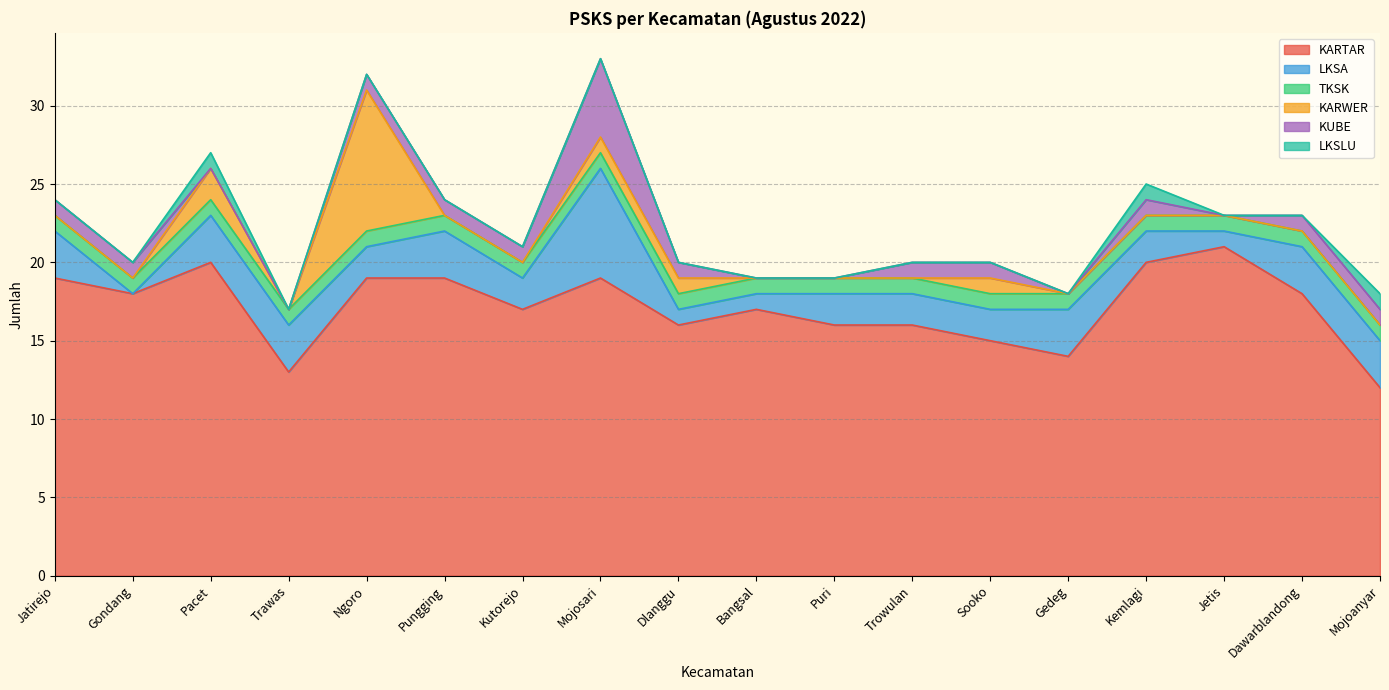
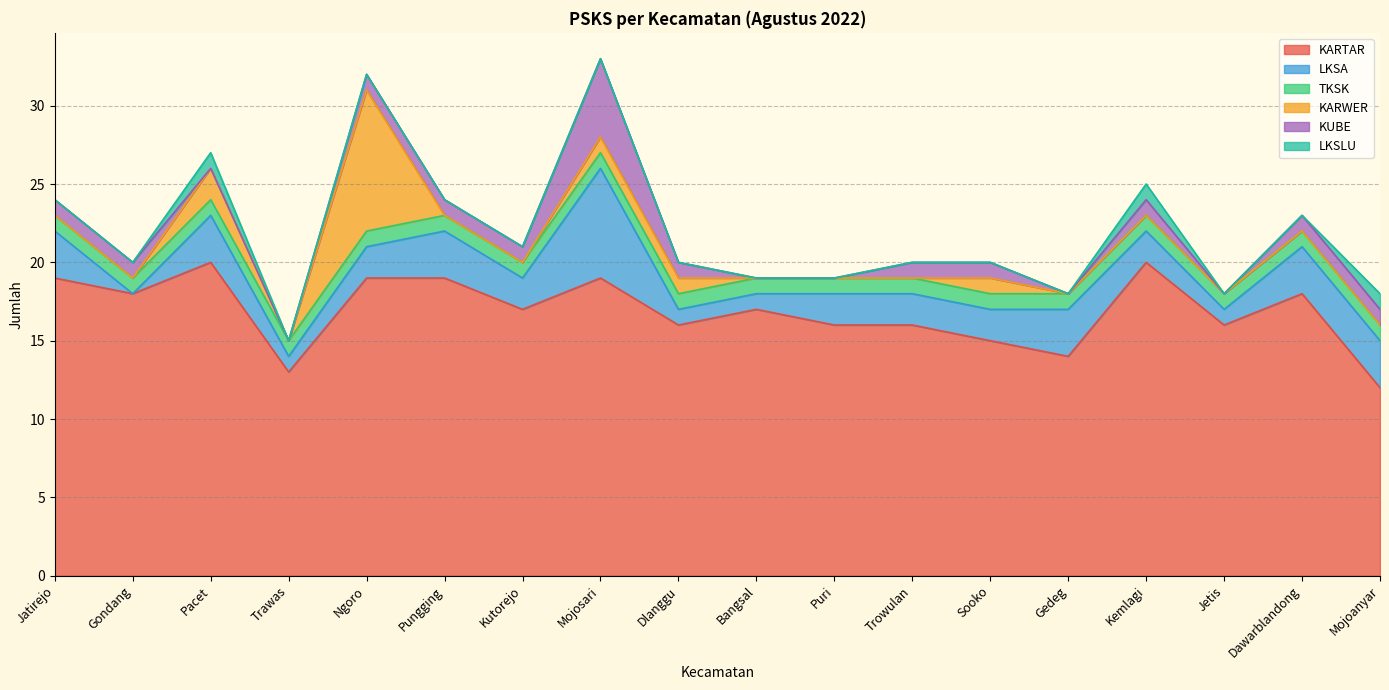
  {
    "KARTAR": {
      "Jatirejo": 19,
      "Pacet": 20,
      "Trawas": 13,
      "Ngoro": 19,
      "Pungging": 19,
      "Kutorejo": 17,
      "Mojosari": 19,
      "Dlanggu": 16,
      "Bangsal": 17,
      "Puri": 16,
      "Trowulan": 16,
      "Sooko": 15,
      "Gedeg": 14,
      "Kemlagi": 20,
-     "Jetis": 21,
+     "Jetis": 16,
      "Dawarblandong": 18,
      "Mojoanyar": 12
    },
    "LKSA": {
      "Jatirejo": 3,
      "Pacet": 3,
-     "Trawas": 3,
+     "Trawas": 1,
      "Ngoro": 2,
      "Pungging": 3,
      "Kutorejo": 2,
      "Mojosari": 7,
      "Dlanggu": 1,
      "Bangsal": 1,
      "Puri": 2,
      "Trowulan": 2,
      "Sooko": 2,
      "Gedeg": 3,
      "Kemlagi": 2,
      "Jetis": 1,
      "Dawarblandong": 3,
      "Mojoanyar": 3
    },
    "KARWER": {
      "Ngoro": 9,
      "Mojosari": 1,
      "Dlanggu": 1,
      "Sooko": 1
    },
    "KUBE": {
      "Kemlagi": 1,
      "Mojoanyar": 1
    }
  }
